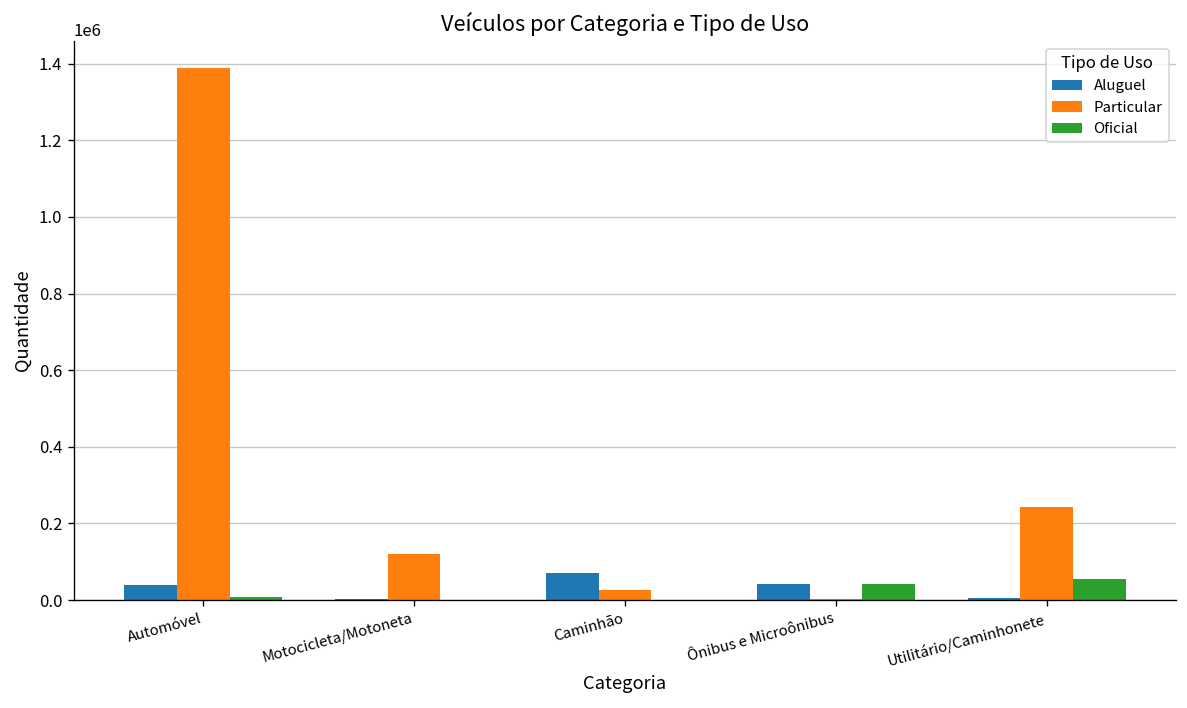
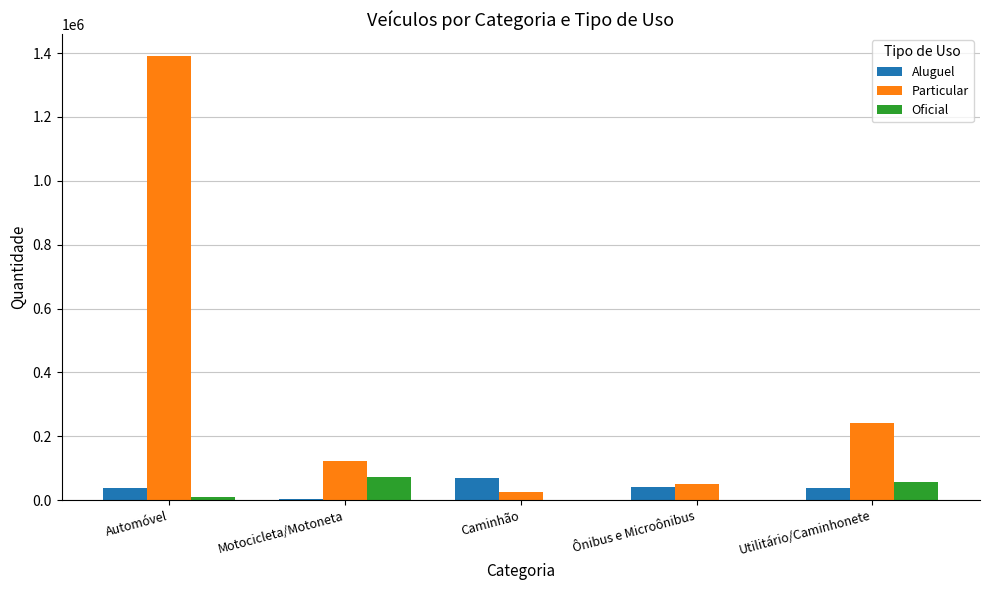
  {
    "Aluguel": {
      "Automóvel": 40000,
      "Caminhão": 70000,
      "Ônibus e Microônibus": 40000,
-     "Utilitário/Caminhonete": 10000
+     "Utilitário/Caminhonete": 40000
    },
    "Particular": {
      "Automóvel": 1390000,
      "Motocicleta/Motoneta": 120000,
      "Caminhão": 30000,
-     "Ônibus e Microônibus": 0,
+     "Ônibus e Microônibus": 50000,
      "Utilitário/Caminhonete": 240000
    },
    "Oficial": {
      "Automóvel": 10000,
-     "Motocicleta/Motoneta": 0,
-     "Ônibus e Microônibus": 40000,
+     "Motocicleta/Motoneta": 70000,
+     "Ônibus e Microônibus": 0,
      "Utilitário/Caminhonete": 60000
    }
  }
